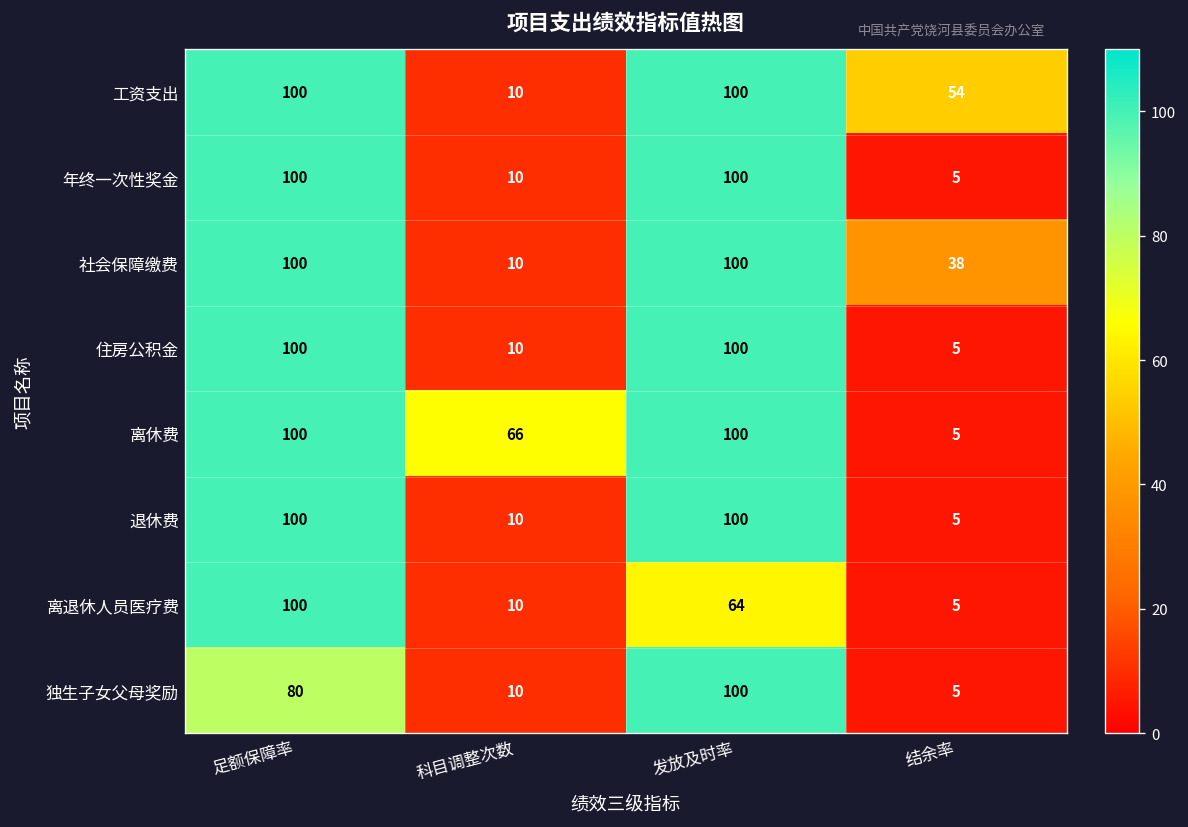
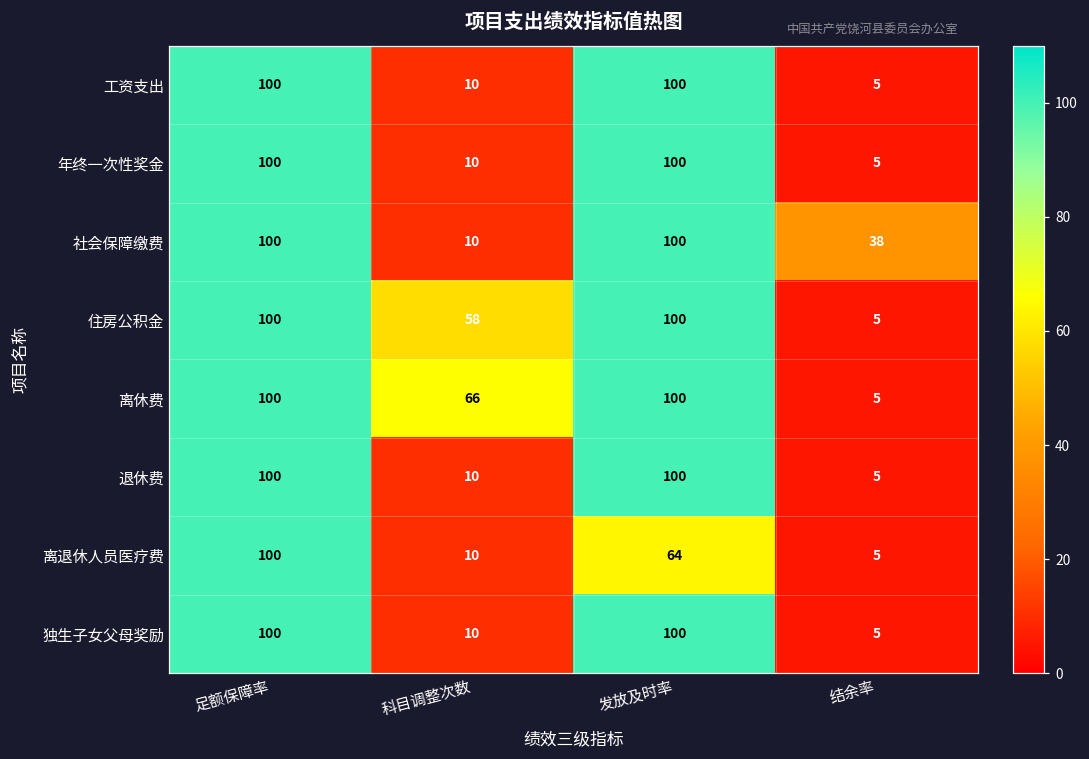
  {
    "工资支出": {
      "足额保障率": 100,
      "科目调整次数": 10,
      "发放及时率": 100,
-     "结余率": 54
+     "结余率": 5
    },
    "年终一次性奖金": {
      "足额保障率": 100,
      "科目调整次数": 10,
      "发放及时率": 100,
      "结余率": 5
    },
    "社会保障缴费": {
      "足额保障率": 100,
      "科目调整次数": 10,
      "发放及时率": 100,
      "结余率": 38
    },
    "住房公积金": {
      "足额保障率": 100,
-     "科目调整次数": 10,
+     "科目调整次数": 58,
      "发放及时率": 100,
      "结余率": 5
    },
    "离休费": {
      "足额保障率": 100,
      "科目调整次数": 66,
      "发放及时率": 100,
      "结余率": 5
    },
    "退休费": {
      "足额保障率": 100,
      "科目调整次数": 10,
      "发放及时率": 100,
      "结余率": 5
    },
    "离退休人员医疗费": {
      "足额保障率": 100,
      "科目调整次数": 10,
      "发放及时率": 64,
      "结余率": 5
    },
    "独生子女父母奖励": {
-     "足额保障率": 80,
+     "足额保障率": 100,
      "科目调整次数": 10,
      "发放及时率": 100,
      "结余率": 5
    }
  }
